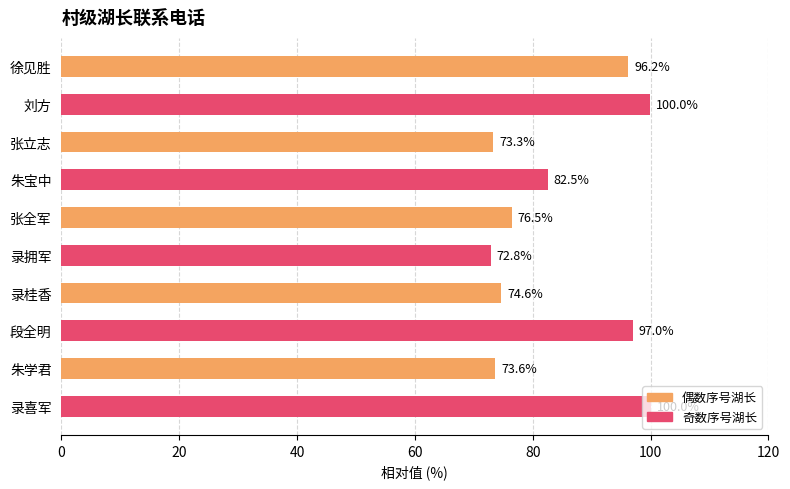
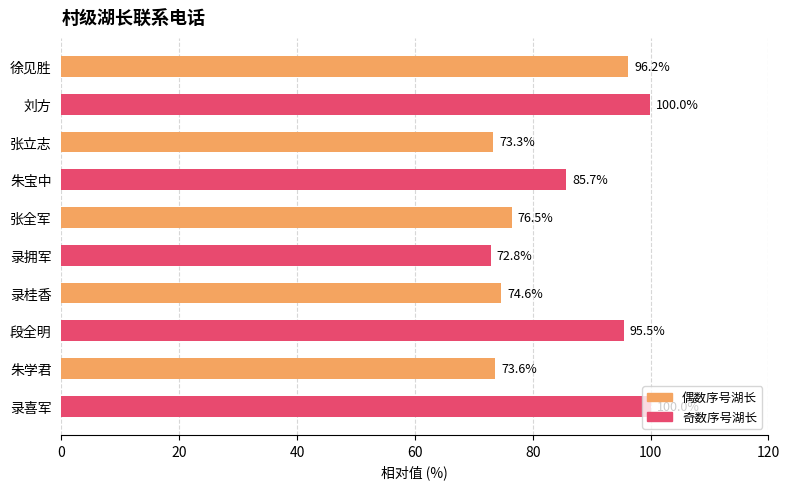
  {
    "徐见胜": "96.2%",
    "刘方": "100.0%",
    "张立志": "73.3%",
-   "朱宝中": "82.5%",
+   "朱宝中": "85.7%",
    "张全军": "76.5%",
    "录拥军": "72.8%",
    "录桂香": "74.6%",
-   "段全明": "97.0%",
+   "段全明": "95.5%",
    "朱学君": "73.6%"
  }
